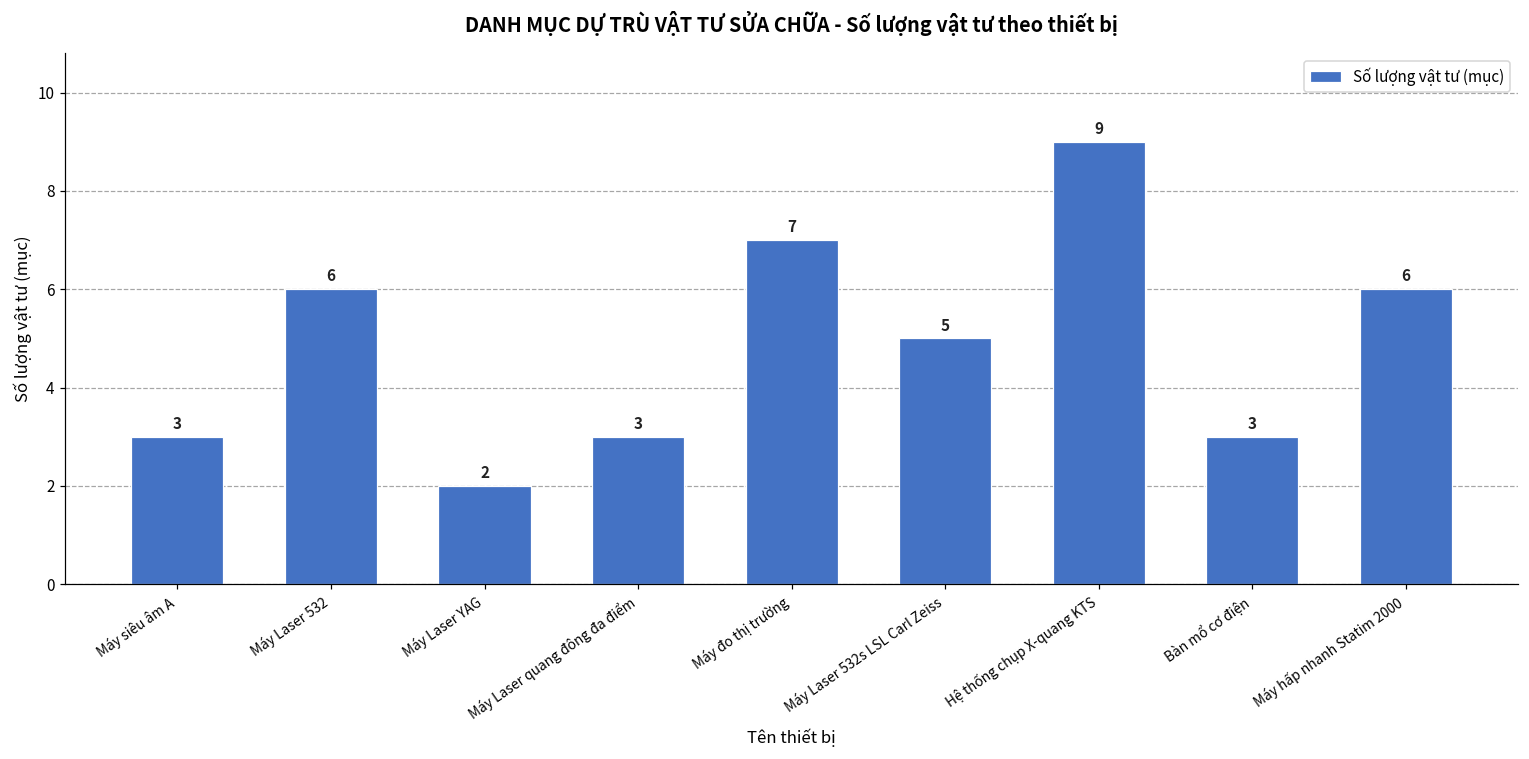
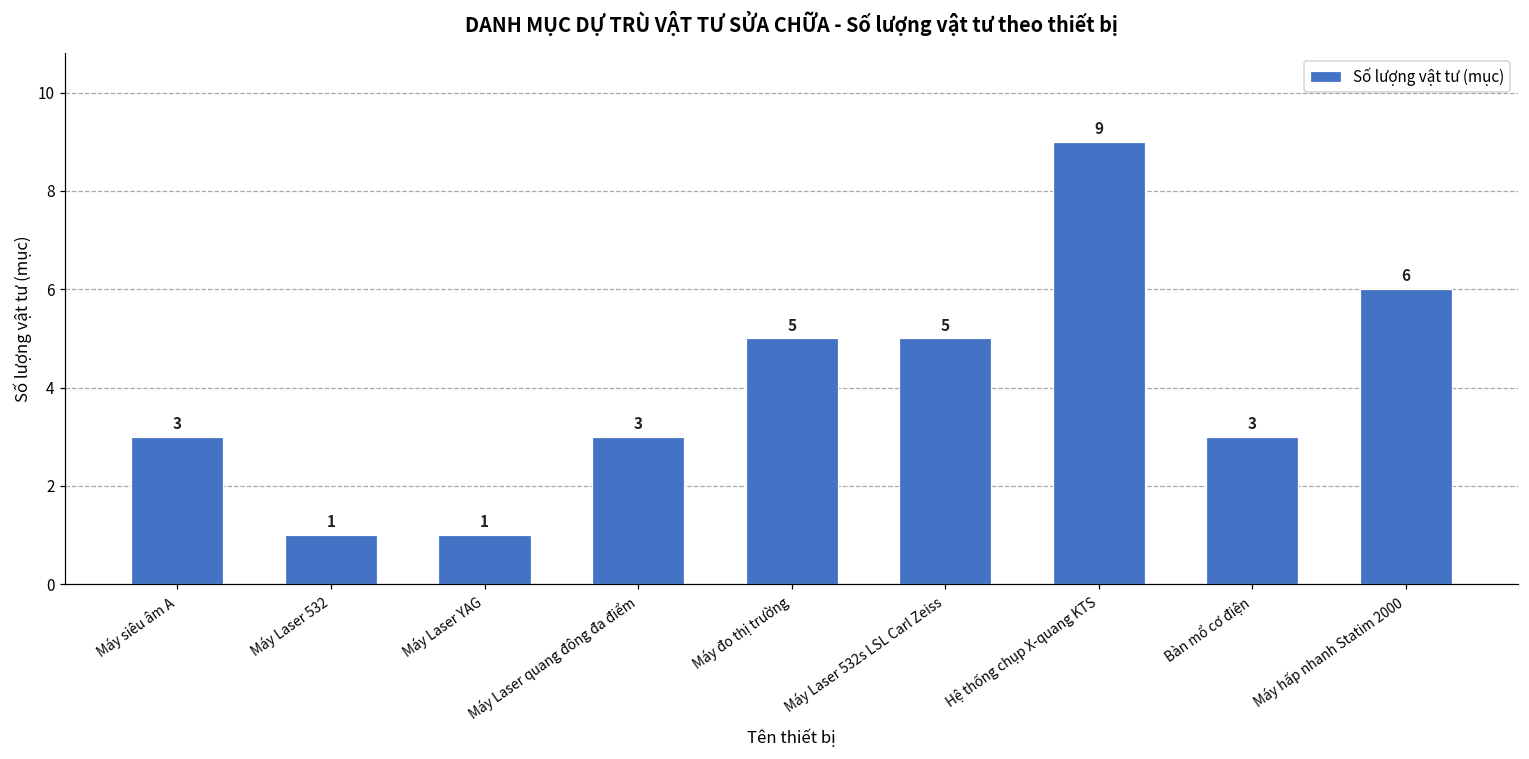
  {
    "Máy siêu âm A": 3,
-   "Máy Laser 532": 6,
-   "Máy Laser YAG": 2,
+   "Máy Laser 532": 1,
+   "Máy Laser YAG": 1,
    "Máy Laser quang đông đa điểm": 3,
-   "Máy đo thị trường": 7,
+   "Máy đo thị trường": 5,
    "Máy Laser 532s LSL Carl Zeiss": 5,
    "Hệ thống chụp X-quang KTS": 9,
    "Bàn mổ cơ điện": 3,
    "Máy hấp nhanh Statim 2000": 6
  }
